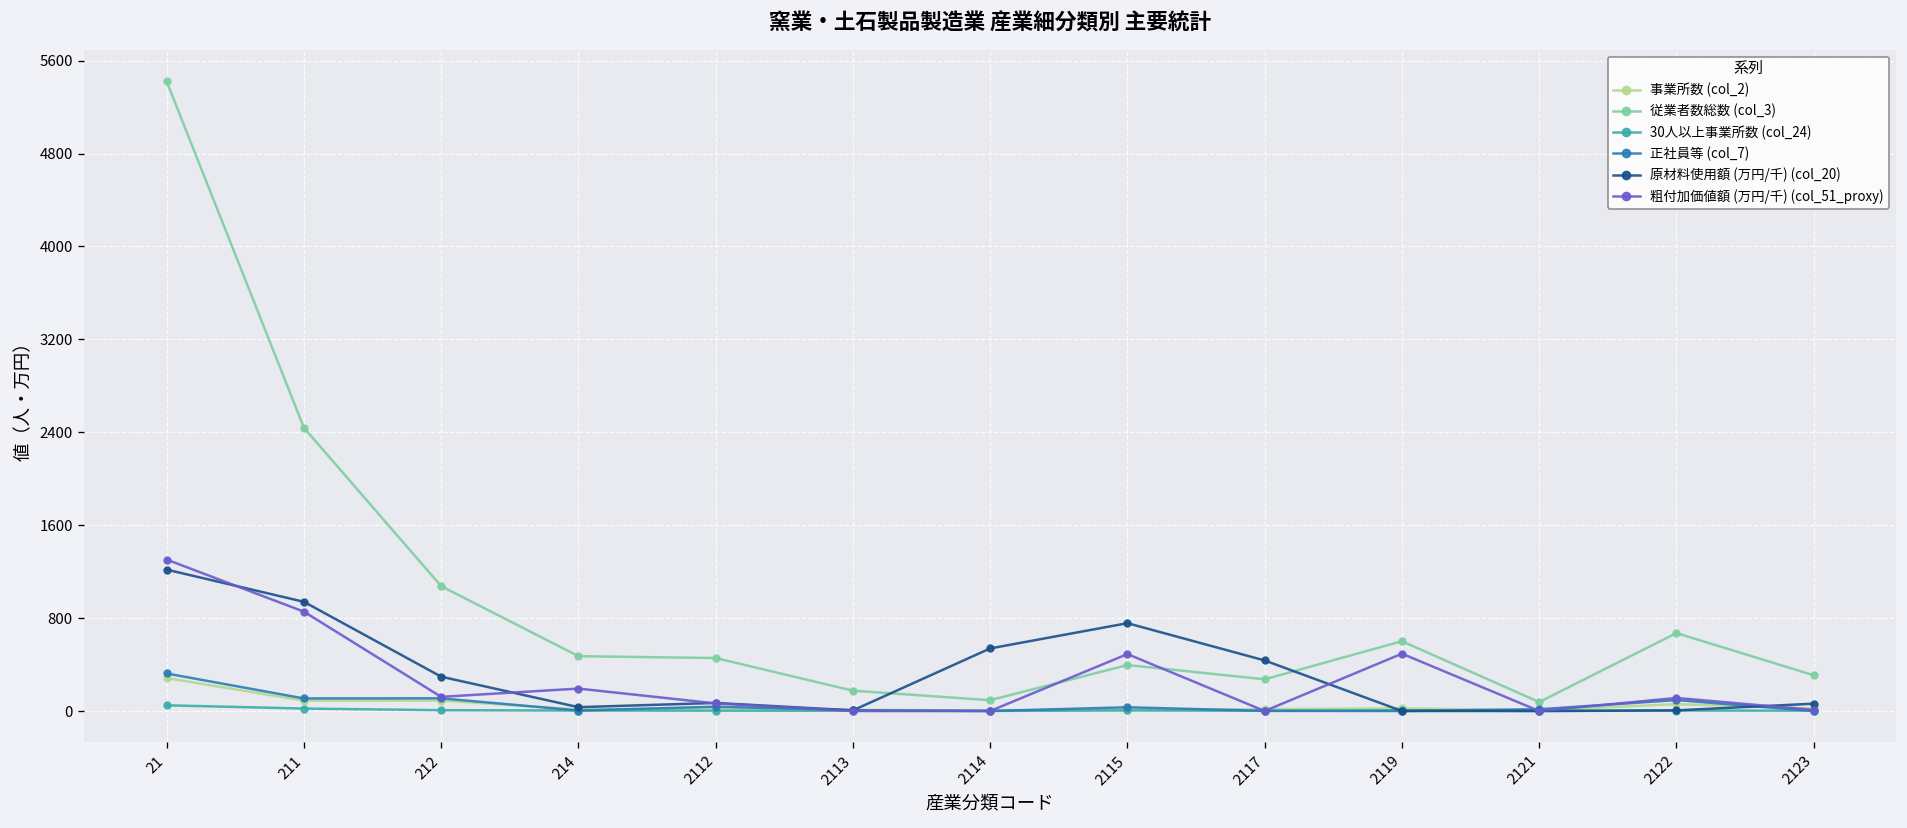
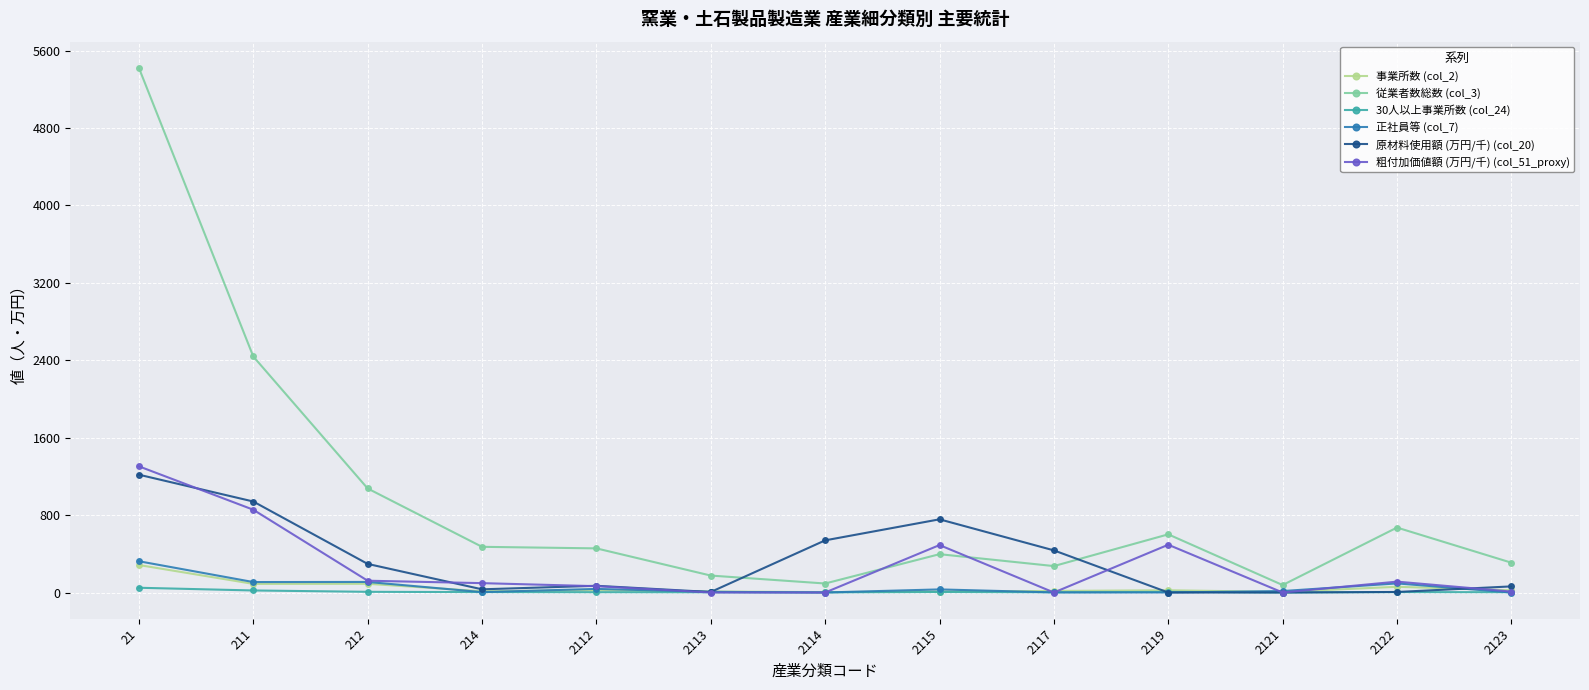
  {
    "原材料使用額 (万円/千) (col_20)": {
      "21": 1200,
      "211": 900,
      "212": 300,
      "2114": 500,
      "2115": 800,
      "2117": 400,
      "2123": 100
    },
    "粗付加価値額 (万円/千) (col_51_proxy)": {
      "21": 1300,
      "211": 900,
-     "214": 200,
+     "214": 100,
      "2115": 500,
      "2119": 500
    }
  }
